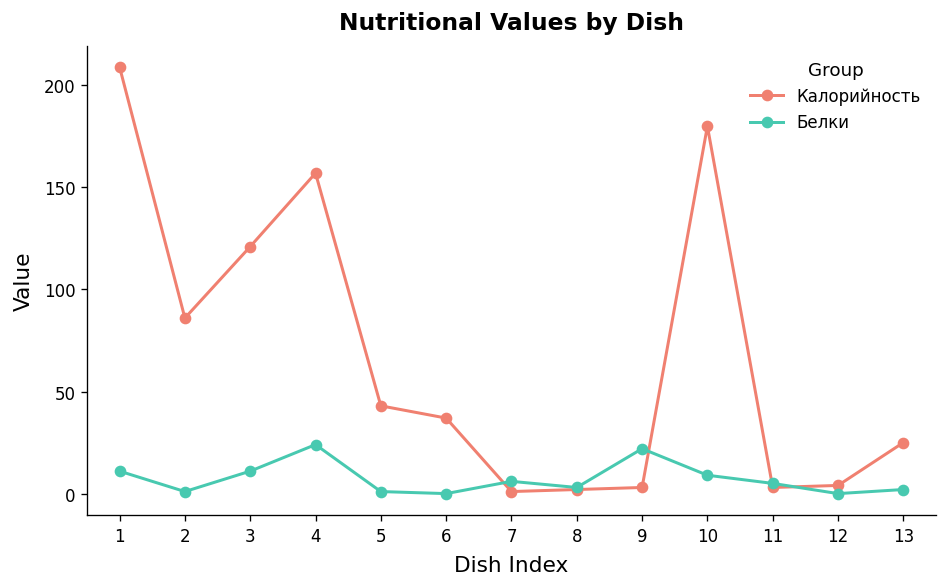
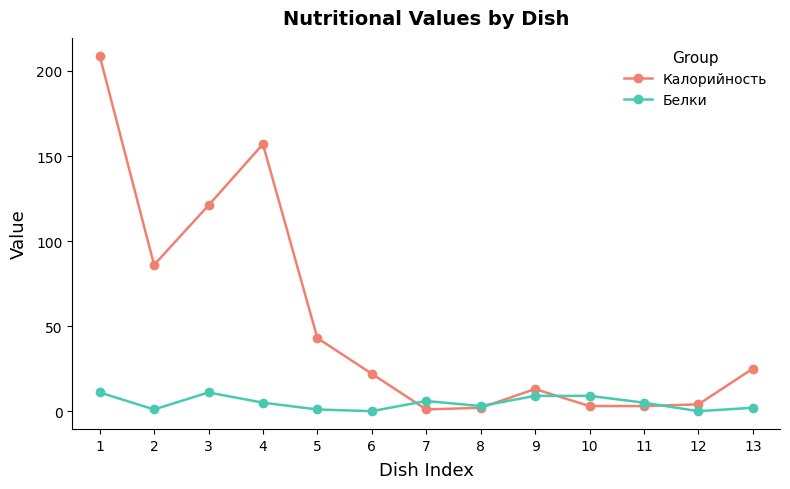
  {
    "Калорийность": {
      "1": 209,
      "2": 86,
      "3": 121,
      "4": 157,
      "5": 43,
-     "6": 37,
+     "6": 22,
      "7": 1,
-     "9": 3,
-     "10": 180,
+     "9": 13,
+     "10": 3,
      "11": 3,
      "12": 4,
      "13": 25
    },
    "Белки": {
      "1": 11,
      "2": 1,
      "3": 11,
-     "4": 24,
+     "4": 5,
      "5": 1,
      "6": 0,
      "7": 6,
-     "9": 22,
+     "9": 9,
      "10": 9,
      "11": 5,
      "12": 0,
      "13": 2
    }
  }
